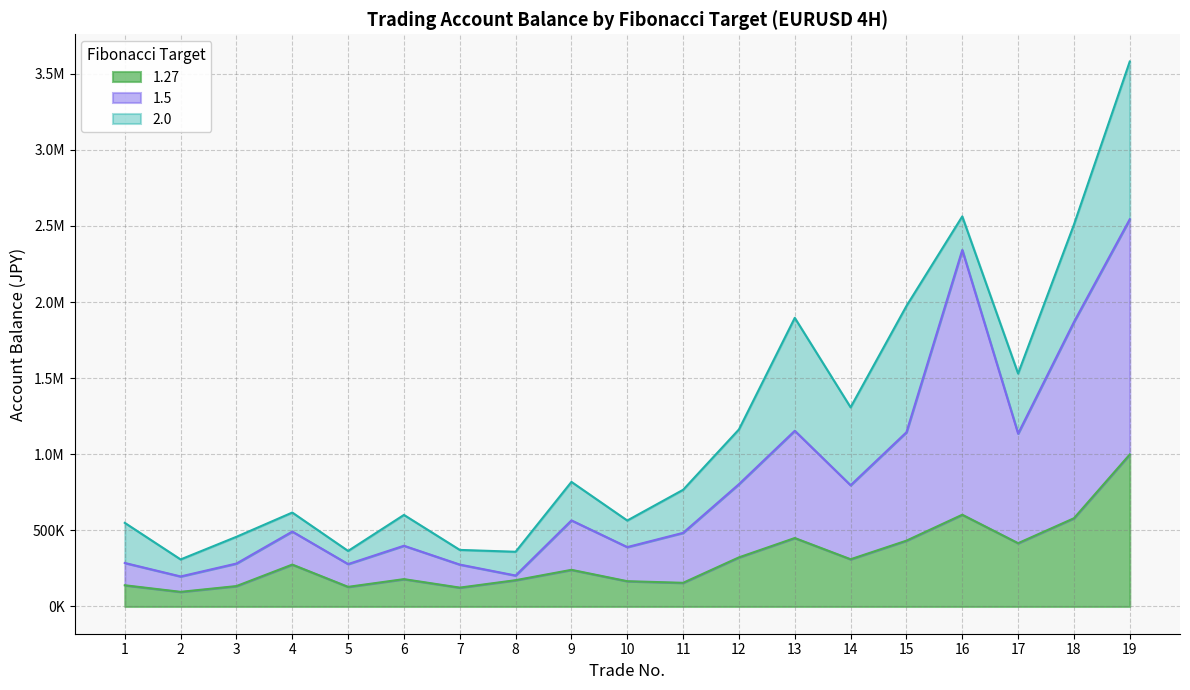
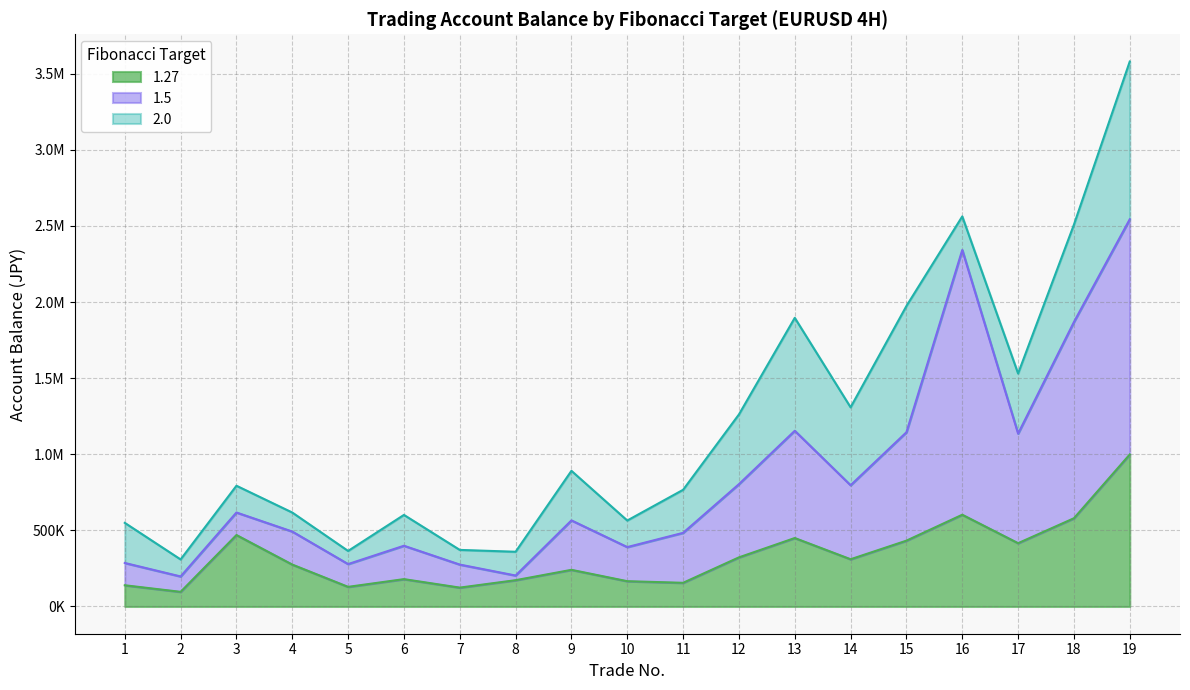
  {
    "1.27": {
      "1": 140000,
      "2": 100000,
-     "3": 130000,
+     "3": 470000,
      "4": 280000,
      "5": 130000,
      "6": 180000,
      "7": 120000,
      "8": 170000,
      "9": 240000,
      "10": 170000,
      "11": 160000,
      "12": 320000,
      "13": 450000,
      "14": 310000,
      "15": 430000,
      "16": 600000,
      "17": 420000,
      "18": 580000,
      "19": 1000000
    },
    "1.5": {
      "1": 150000,
      "2": 100000,
      "3": 150000,
      "4": 220000,
      "5": 150000,
      "6": 220000,
      "7": 150000,
      "8": 30000,
      "9": 320000,
      "10": 220000,
      "11": 330000,
      "12": 480000,
      "13": 700000,
      "14": 490000,
      "15": 710000,
      "16": 1740000,
      "17": 720000,
      "18": 1290000,
      "19": 1550000
    },
    "2.0": {
      "1": 260000,
      "2": 110000,
      "3": 180000,
      "4": 120000,
      "5": 90000,
      "6": 200000,
      "7": 100000,
      "8": 160000,
-     "9": 250000,
+     "9": 330000,
      "10": 170000,
      "11": 280000,
-     "12": 360000,
+     "12": 460000,
      "13": 740000,
      "14": 510000,
      "15": 830000,
      "16": 220000,
      "17": 390000,
      "18": 640000,
      "19": 1040000
    }
  }
